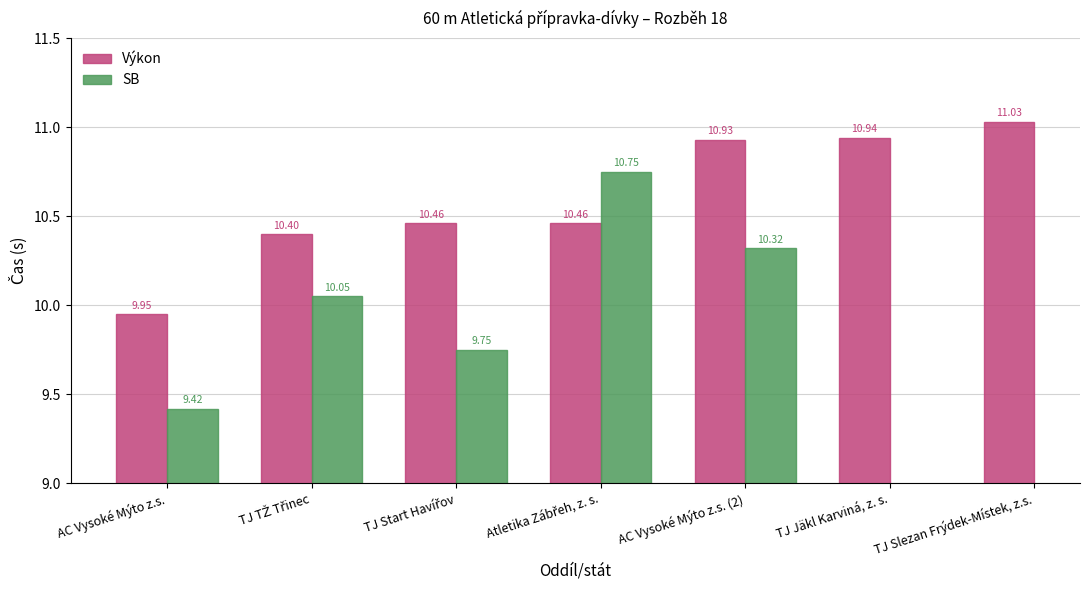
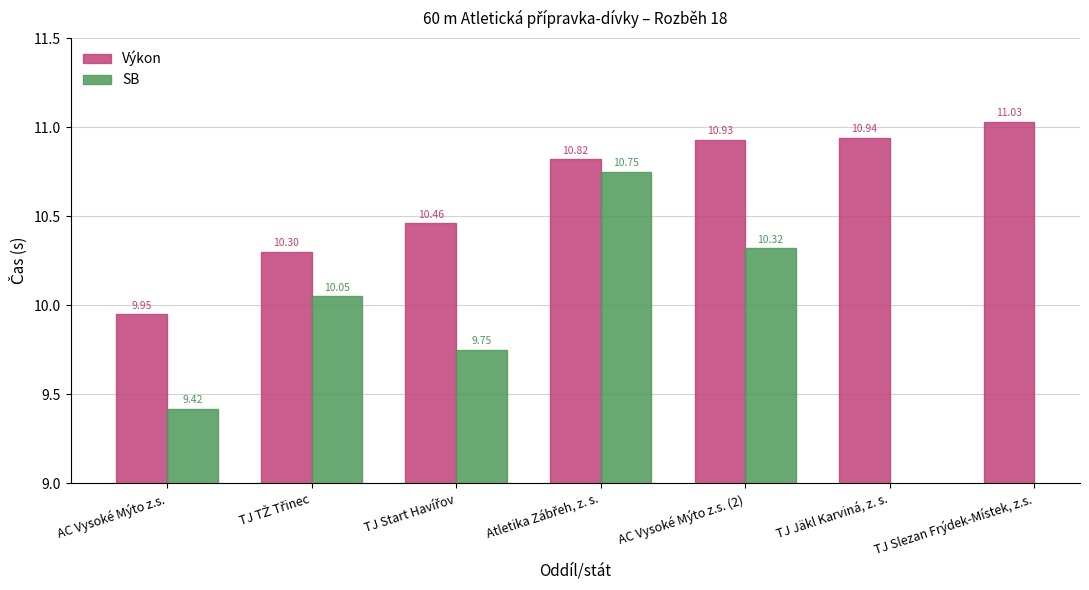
  {
    "Výkon": {
      "AC Vysoké Mýto z.s.": 9.95,
-     "TJ TŽ Třinec": 10.40,
+     "TJ TŽ Třinec": 10.30,
      "TJ Start Havířov": 10.46,
-     "Atletika Zábřeh, z. s.": 10.46,
+     "Atletika Zábřeh, z. s.": 10.82,
      "AC Vysoké Mýto z.s. (2)": 10.93,
      "TJ Jäkl Karviná, z. s.": 10.94,
      "TJ Slezan Frýdek-Místek, z.s.": 11.03
    }
  }
